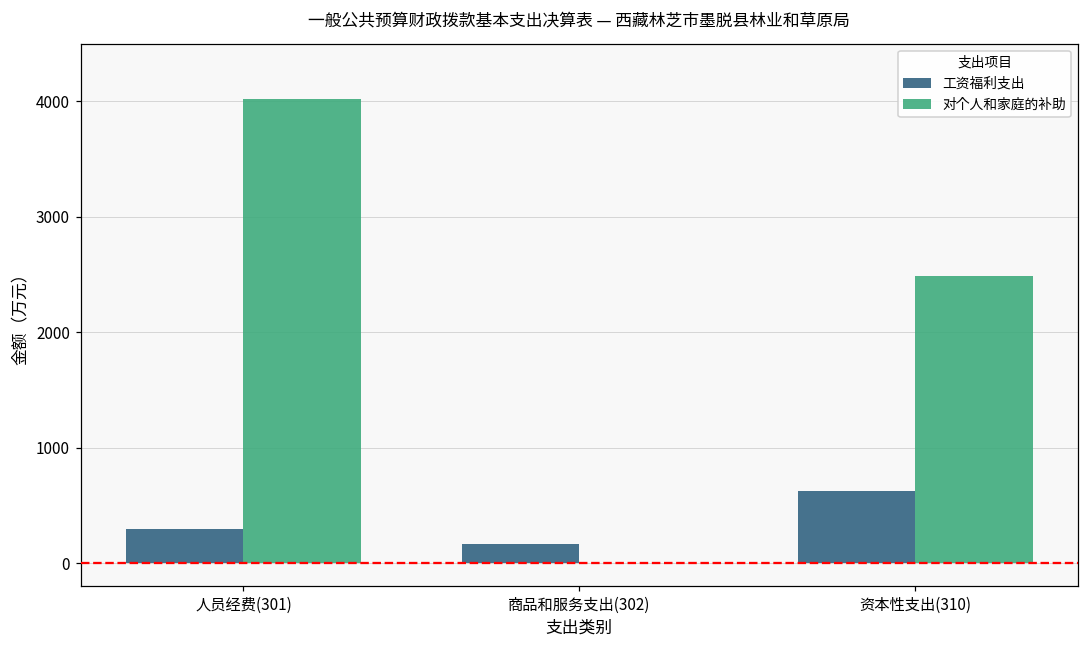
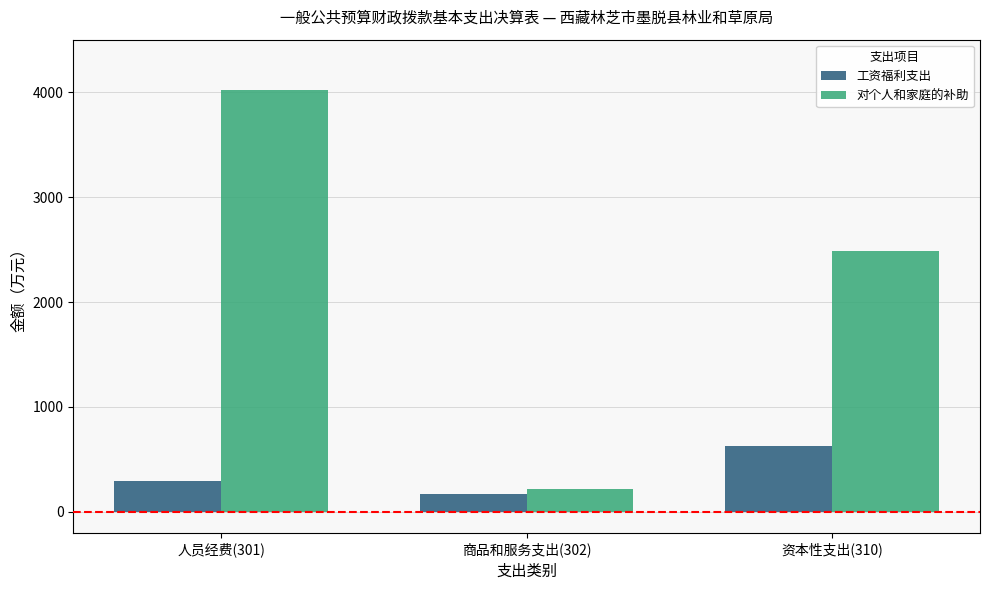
  {
    "工资福利支出": {
      "人员经费(301)": 290,
      "商品和服务支出(302)": 170,
      "资本性支出(310)": 630
    },
    "对个人和家庭的补助": {
      "人员经费(301)": 4020,
-     "商品和服务支出(302)": 0,
+     "商品和服务支出(302)": 220,
      "资本性支出(310)": 2480
    }
  }
